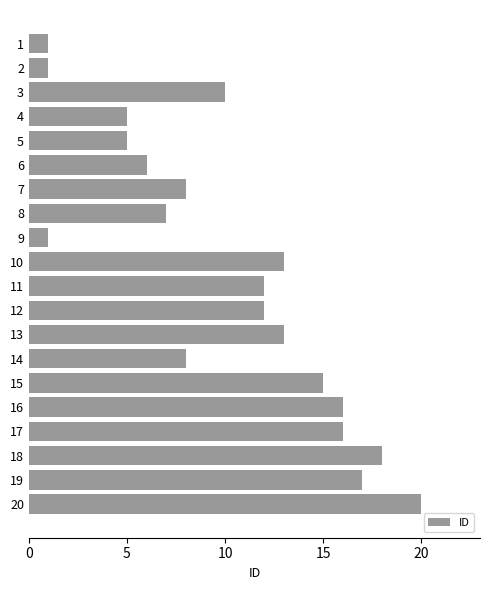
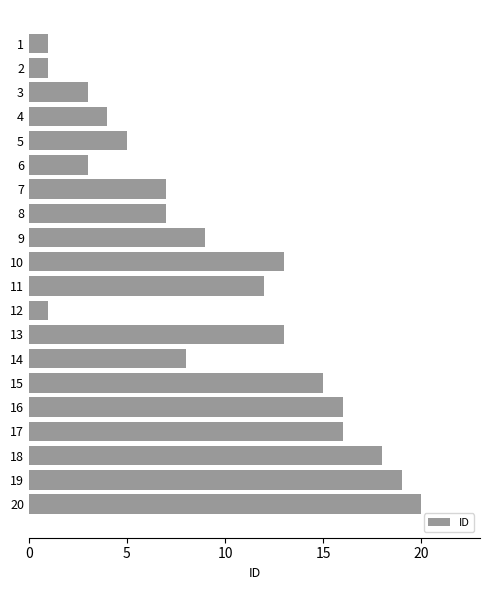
  {
    "1": 1,
    "2": 1,
-   "3": 10,
-   "4": 5,
+   "3": 3,
+   "4": 4,
    "5": 5,
-   "6": 6,
-   "7": 8,
+   "6": 3,
+   "7": 7,
    "8": 7,
-   "9": 1,
+   "9": 9,
    "10": 13,
    "11": 12,
-   "12": 12,
+   "12": 1,
    "13": 13,
    "14": 8,
    "15": 15,
    "16": 16,
    "17": 16,
    "18": 18,
-   "19": 17,
+   "19": 19,
    "20": 20
  }
